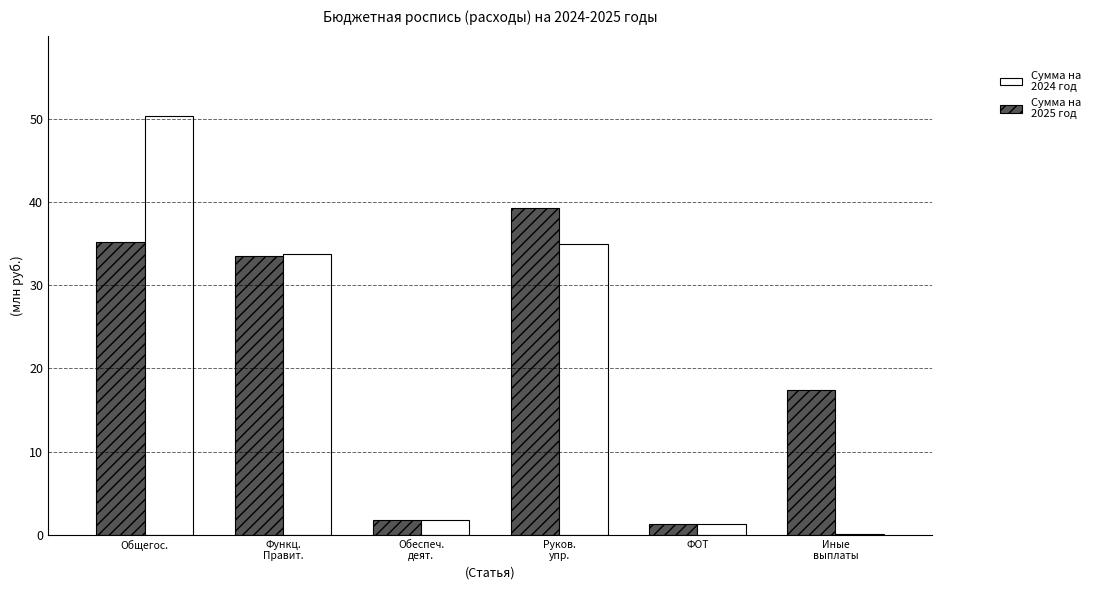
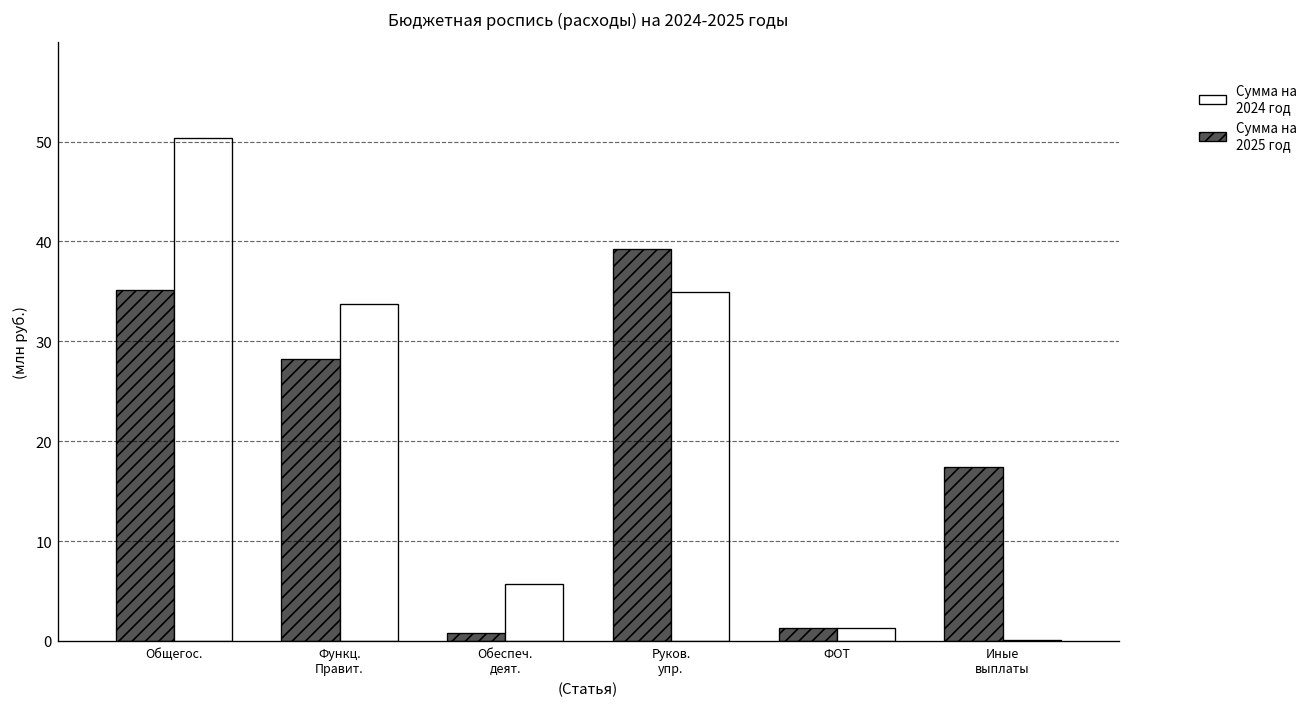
  {
    "Сумма на 2025 год": {
      "Общегос.": 35,
-     "Функц. Правит.": 33,
-     "Обеспеч. деят.": 2,
+     "Функц. Правит.": 28,
+     "Обеспеч. деят.": 1,
      "Руков. упр.": 39,
      "ФОТ": 1,
      "Иные выплаты": 17
    },
    "Сумма на 2024 год": {
      "Общегос.": 50,
      "Функц. Правит.": 34,
-     "Обеспеч. деят.": 2,
+     "Обеспеч. деят.": 6,
      "Руков. упр.": 35,
      "ФОТ": 1
    }
  }
